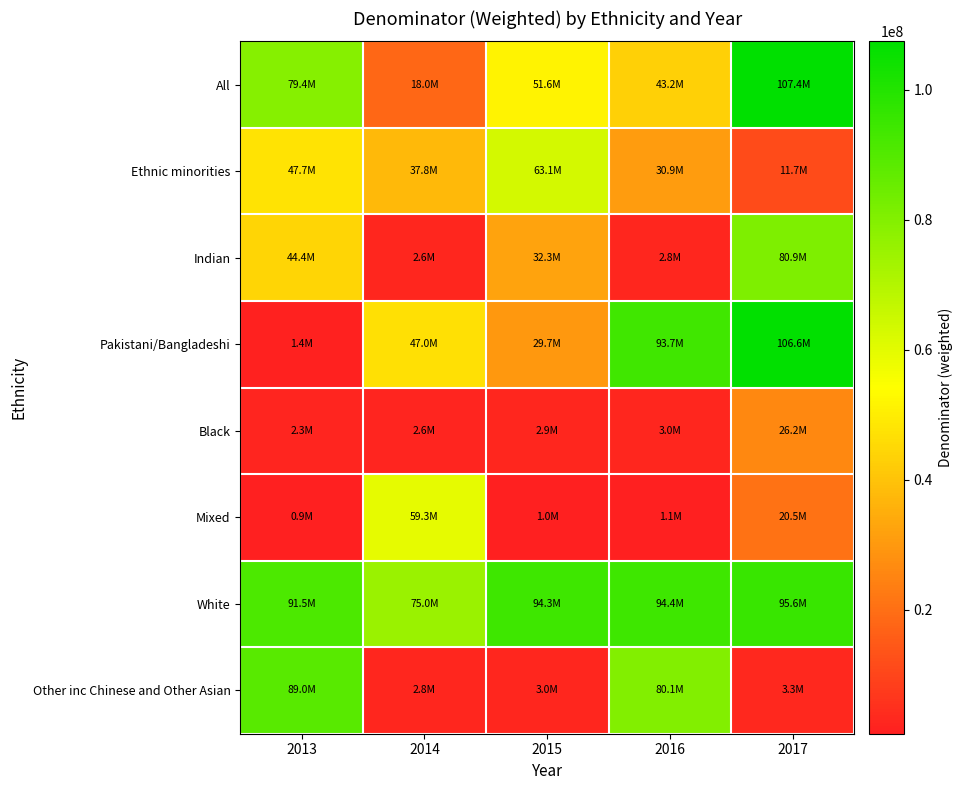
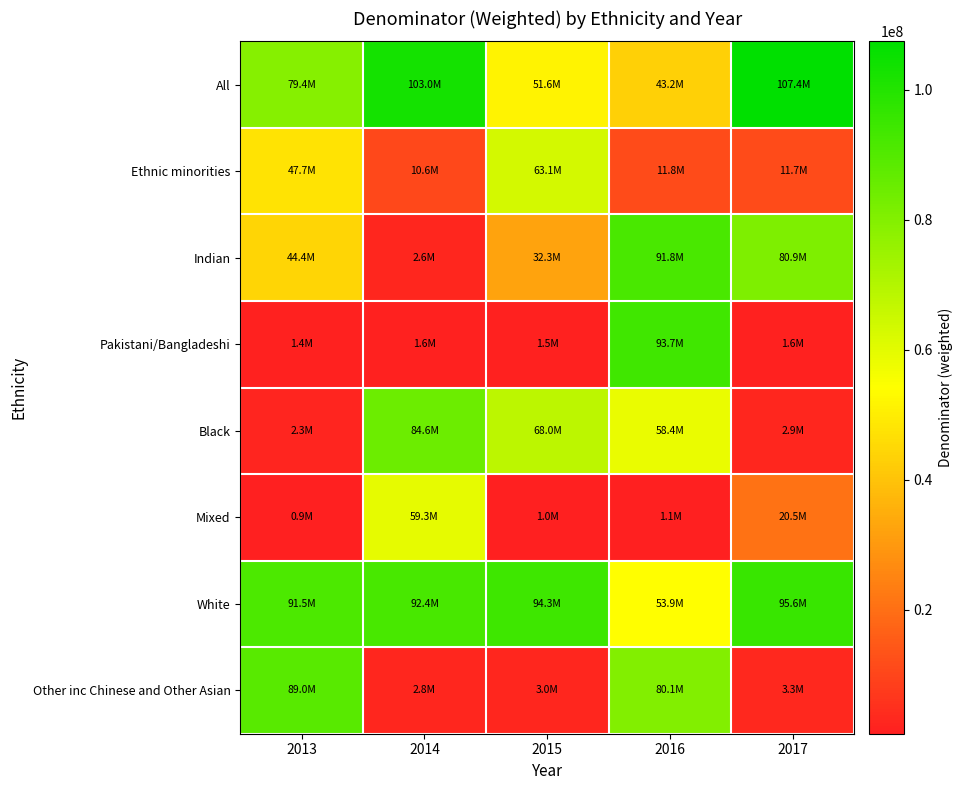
  {
    "All": {
      "2013": "79.4M",
-     "2014": "18.0M",
+     "2014": "103.0M",
      "2015": "51.6M",
      "2016": "43.2M",
      "2017": "107.4M"
    },
    "Ethnic minorities": {
      "2013": "47.7M",
-     "2014": "37.8M",
+     "2014": "10.6M",
      "2015": "63.1M",
-     "2016": "30.9M",
+     "2016": "11.8M",
      "2017": "11.7M"
    },
    "Indian": {
      "2013": "44.4M",
      "2014": "2.6M",
      "2015": "32.3M",
-     "2016": "2.8M",
+     "2016": "91.8M",
      "2017": "80.9M"
    },
    "Pakistani/Bangladeshi": {
      "2013": "1.4M",
-     "2014": "47.0M",
-     "2015": "29.7M",
+     "2014": "1.6M",
+     "2015": "1.5M",
      "2016": "93.7M",
-     "2017": "106.6M"
+     "2017": "1.6M"
    },
    "Black": {
      "2013": "2.3M",
-     "2014": "2.6M",
-     "2015": "2.9M",
-     "2016": "3.0M",
-     "2017": "26.2M"
+     "2014": "84.6M",
+     "2015": "68.0M",
+     "2016": "58.4M",
+     "2017": "2.9M"
    },
    "Mixed": {
      "2013": "0.9M",
      "2014": "59.3M",
      "2015": "1.0M",
      "2016": "1.1M",
      "2017": "20.5M"
    },
    "White": {
      "2013": "91.5M",
-     "2014": "75.0M",
+     "2014": "92.4M",
      "2015": "94.3M",
-     "2016": "94.4M",
+     "2016": "53.9M",
      "2017": "95.6M"
    },
    "Other inc Chinese and Other Asian": {
      "2013": "89.0M",
      "2014": "2.8M",
      "2015": "3.0M",
      "2016": "80.1M",
      "2017": "3.3M"
    }
  }
